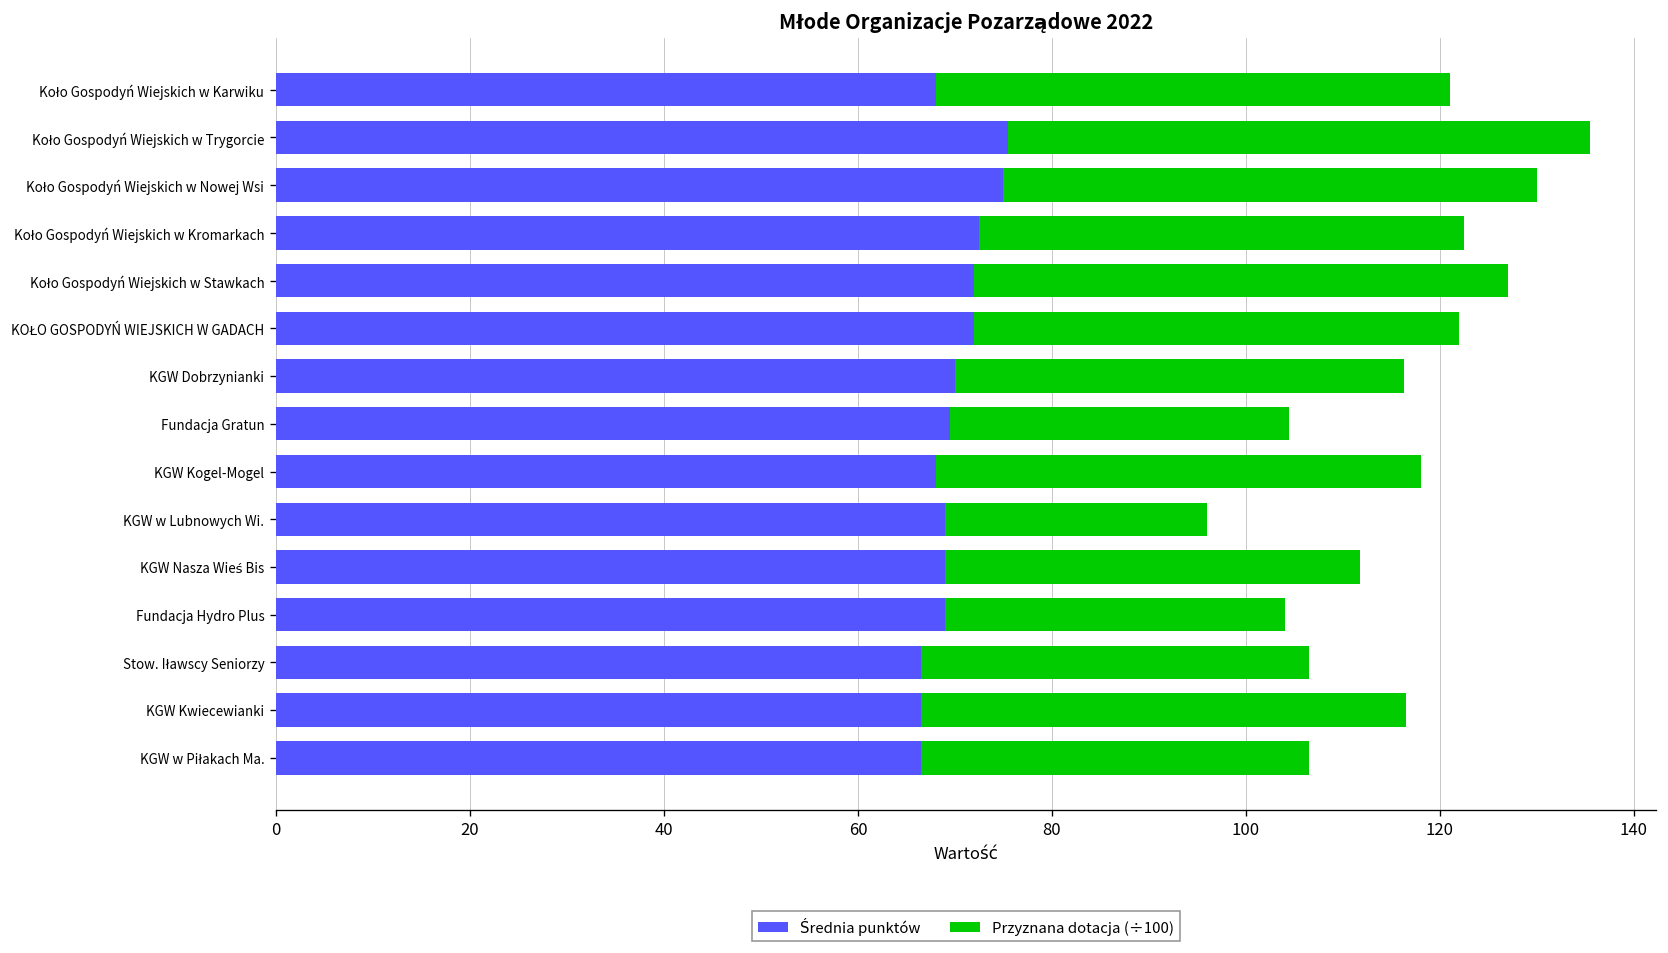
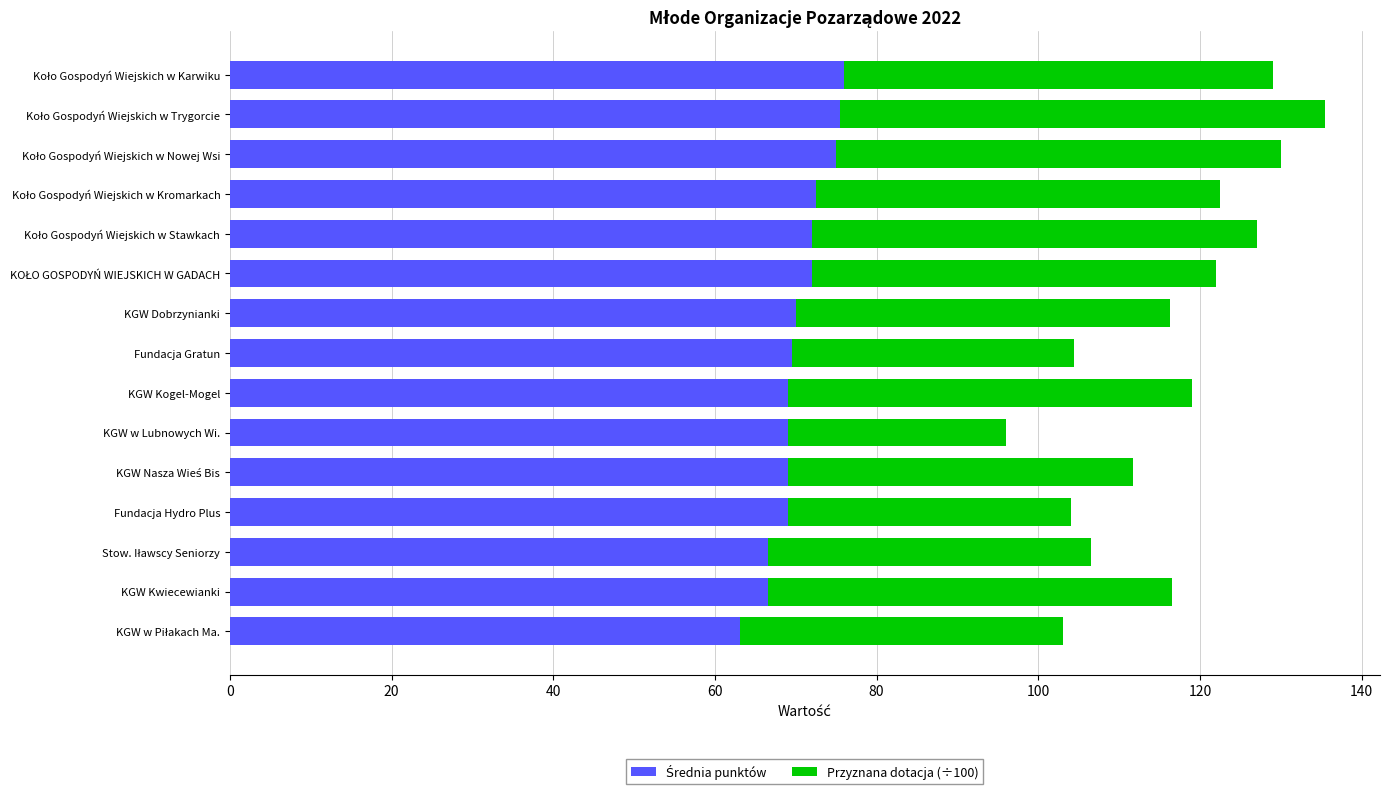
  {
    "Średnia punktów": {
-     "Koło Gospodyń Wiejskich w Karwiku": 68,
+     "Koło Gospodyń Wiejskich w Karwiku": 76,
      "Koło Gospodyń Wiejskich w Trygorcie": 76,
      "Koło Gospodyń Wiejskich w Nowej Wsi": 75,
      "Koło Gospodyń Wiejskich w Kromarkach": 73,
      "Koło Gospodyń Wiejskich w Stawkach": 72,
      "KOŁO GOSPODYŃ WIEJSKICH W GADACH": 72,
      "KGW Dobrzynianki": 70,
      "Fundacja Gratun": 70,
-     "KGW Kogel-Mogel": 68,
+     "KGW Kogel-Mogel": 69,
      "KGW w Lubnowych Wi.": 69,
      "KGW Nasza Wieś Bis": 69,
      "Fundacja Hydro Plus": 69,
      "Stow. Iławscy Seniorzy": 67,
      "KGW Kwiecewianki": 67,
-     "KGW w Piłakach Ma.": 67
+     "KGW w Piłakach Ma.": 63
    },
    "Przyznana dotacja (÷100)": {
      "Koło Gospodyń Wiejskich w Karwiku": 53,
      "Koło Gospodyń Wiejskich w Trygorcie": 60,
      "Koło Gospodyń Wiejskich w Nowej Wsi": 55,
      "Koło Gospodyń Wiejskich w Kromarkach": 50,
      "Koło Gospodyń Wiejskich w Stawkach": 55,
      "KOŁO GOSPODYŃ WIEJSKICH W GADACH": 50,
      "KGW Dobrzynianki": 46,
      "Fundacja Gratun": 35,
      "KGW Kogel-Mogel": 50,
      "KGW w Lubnowych Wi.": 27,
      "KGW Nasza Wieś Bis": 43,
      "Fundacja Hydro Plus": 35,
      "Stow. Iławscy Seniorzy": 40,
      "KGW Kwiecewianki": 50,
      "KGW w Piłakach Ma.": 40
    }
  }
